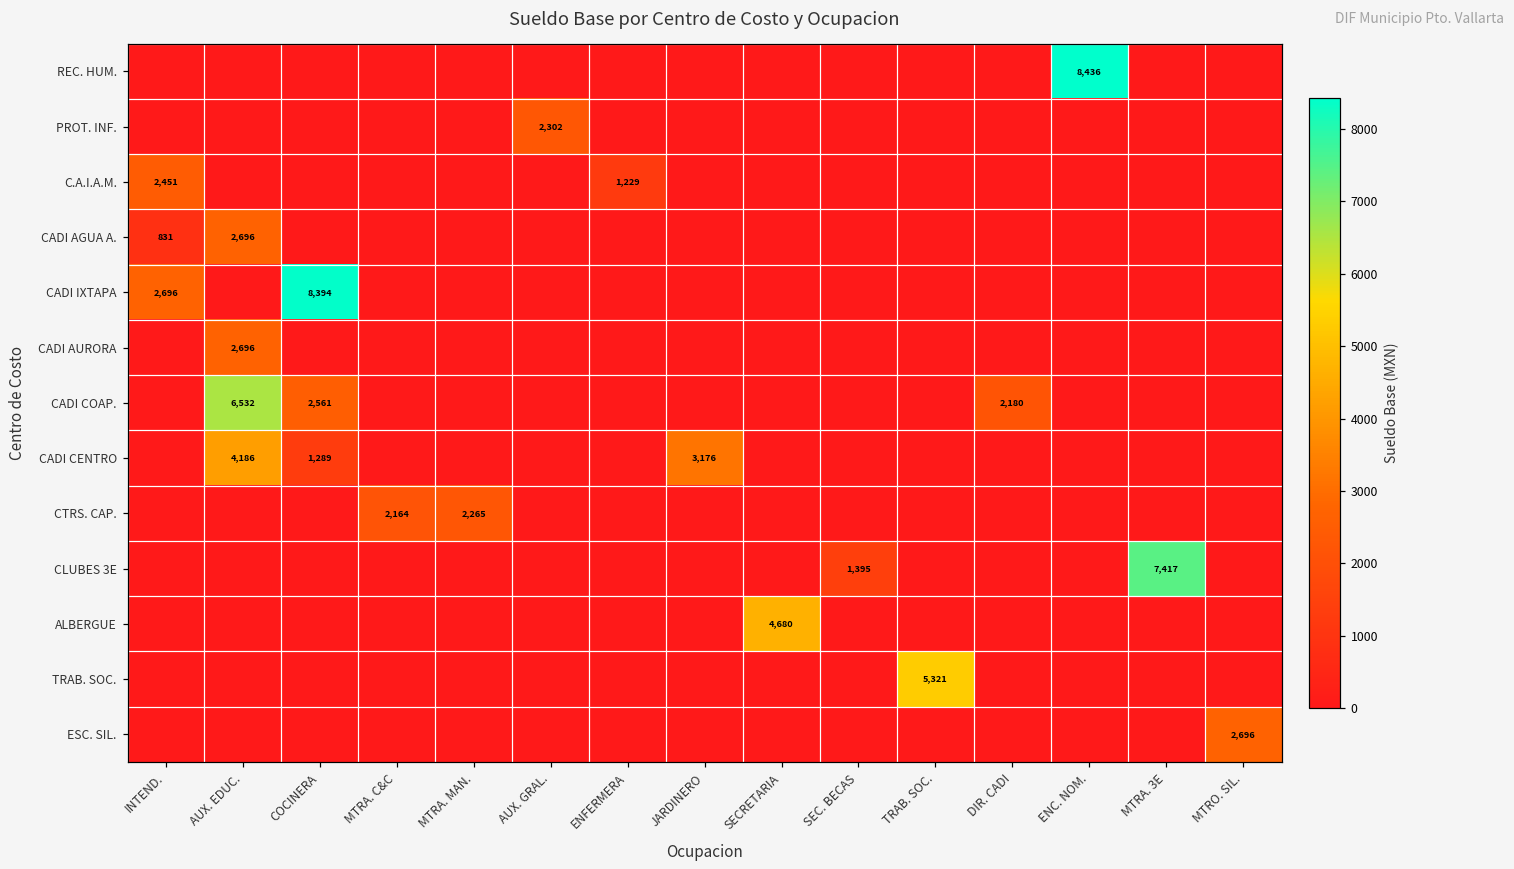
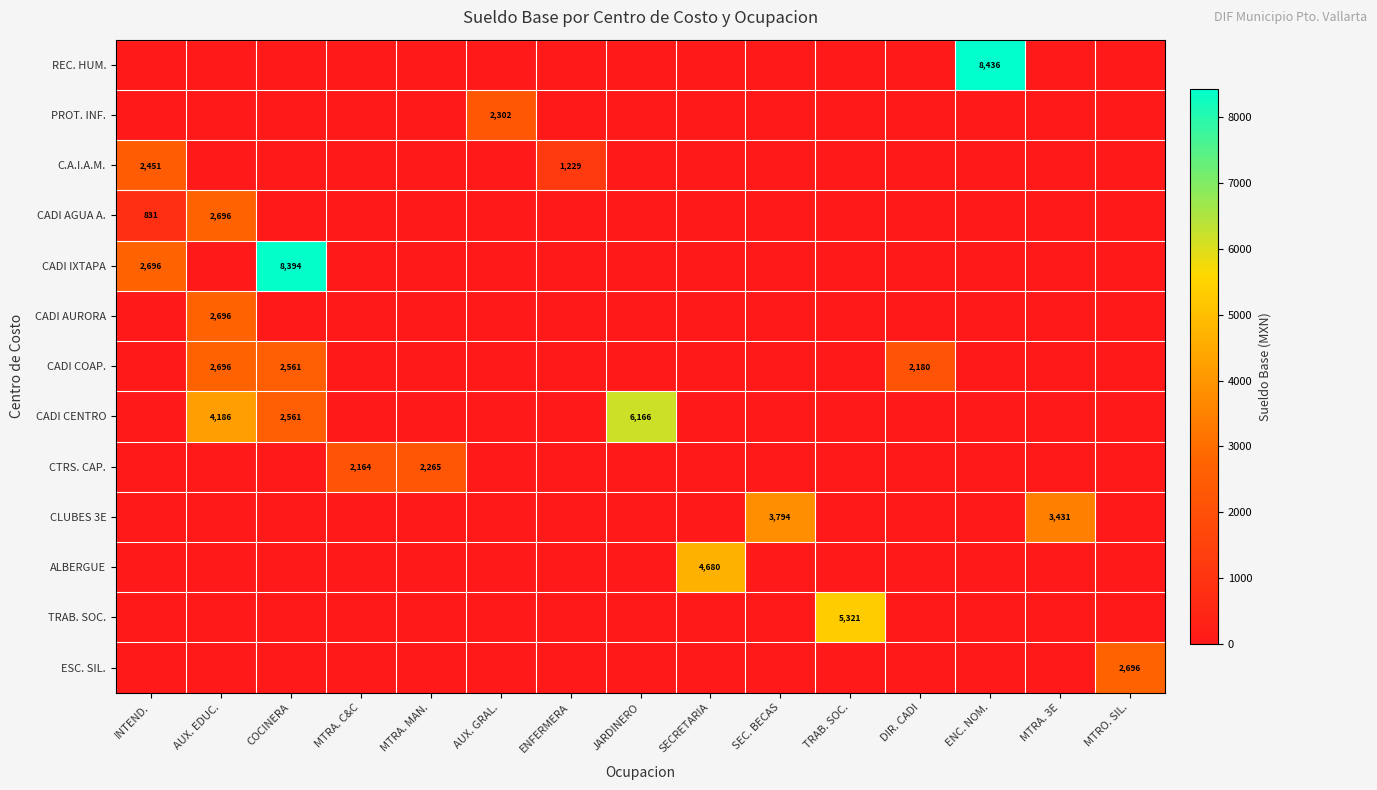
  {
    "REC. HUM.": {
      "ENC. NOM.": "8,436"
    },
    "PROT. INF.": {
      "AUX. GRAL.": "2,302"
    },
    "C.A.I.A.M.": {
      "INTEND.": "2,451",
      "ENFERMERA": "1,229"
    },
    "CADI AGUA A.": {
      "INTEND.": "831",
      "AUX. EDUC.": "2,696"
    },
    "CADI IXTAPA": {
      "INTEND.": "2,696",
      "COCINERA": "8,394"
    },
    "CADI AURORA": {
      "AUX. EDUC.": "2,696"
    },
    "CADI COAP.": {
-     "AUX. EDUC.": "6,532",
+     "AUX. EDUC.": "2,696",
      "COCINERA": "2,561",
      "DIR. CADI": "2,180"
    },
    "CADI CENTRO": {
      "AUX. EDUC.": "4,186",
-     "COCINERA": "1,289",
-     "JARDINERO": "3,176"
+     "COCINERA": "2,561",
+     "JARDINERO": "6,166"
    },
    "CTRS. CAP.": {
      "MTRA. C&C": "2,164",
      "MTRA. MAN.": "2,265"
    },
    "CLUBES 3E": {
-     "SEC. BECAS": "1,395",
-     "MTRA. 3E": "7,417"
+     "SEC. BECAS": "3,794",
+     "MTRA. 3E": "3,431"
    },
    "ALBERGUE": {
      "SECRETARIA": "4,680"
    },
    "TRAB. SOC.": {
      "TRAB. SOC.": "5,321"
    },
    "ESC. SIL.": {
      "MTRO. SIL.": "2,696"
    }
  }
